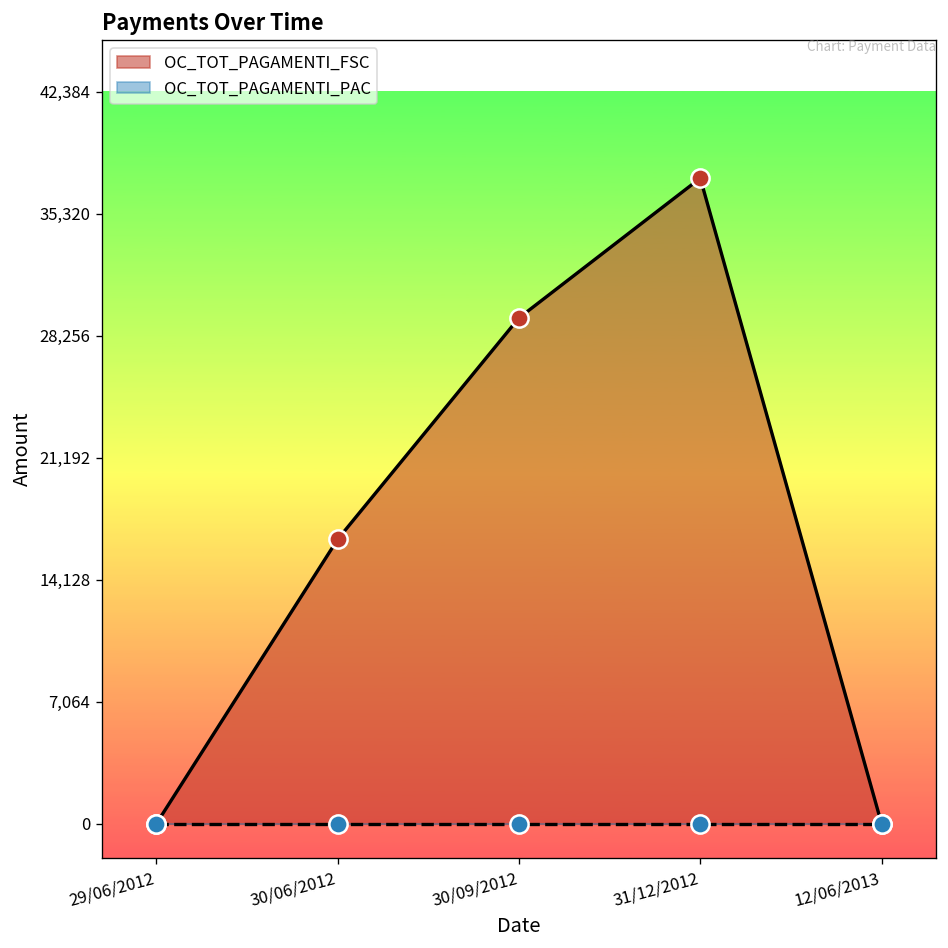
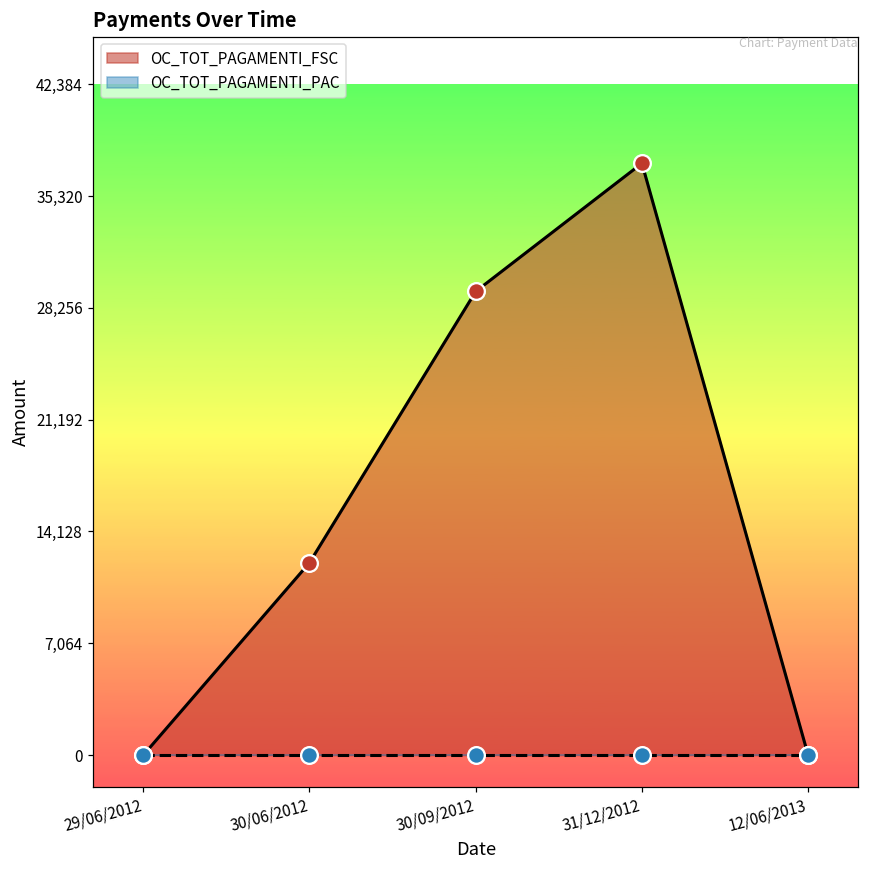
  {
    "OC_TOT_PAGAMENTI_FSC": {
-     "30/06/2012": "16,500",
+     "30/06/2012": "12,200",
      "30/09/2012": "29,300",
      "31/12/2012": "37,400"
    },
    "OC_TOT_PAGAMENTI_PAC": {
      "30/06/2012": "0",
      "30/09/2012": "0",
      "31/12/2012": "0"
    }
  }
